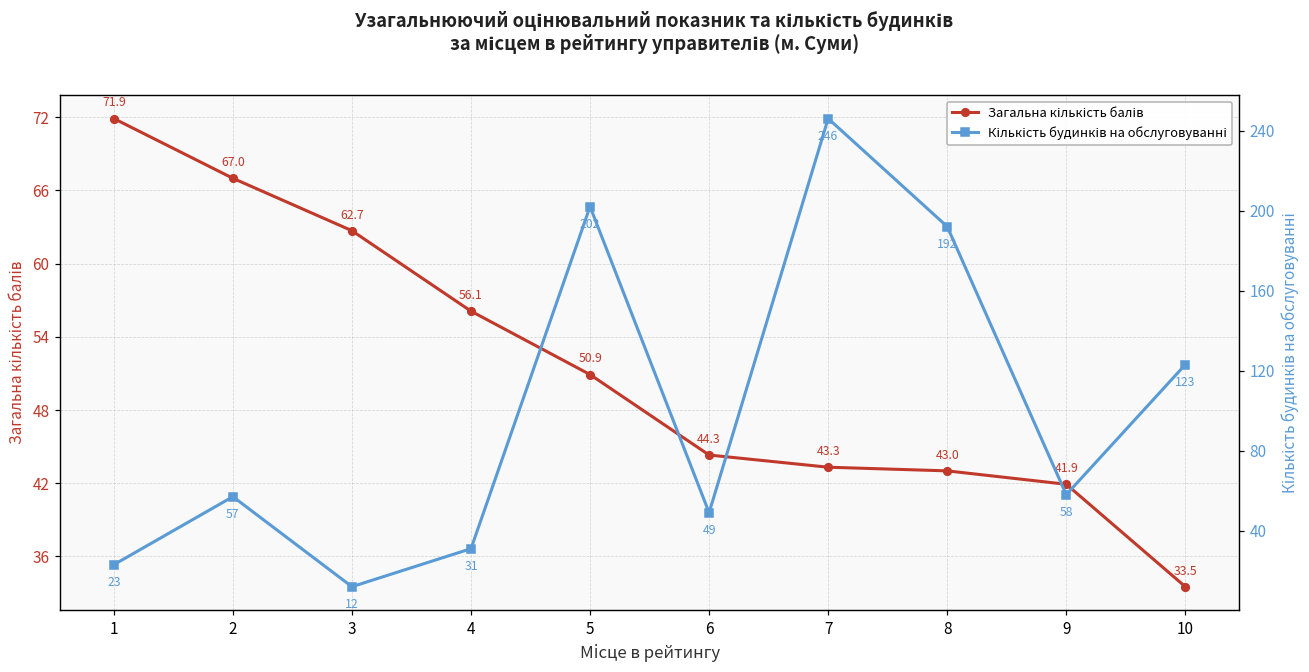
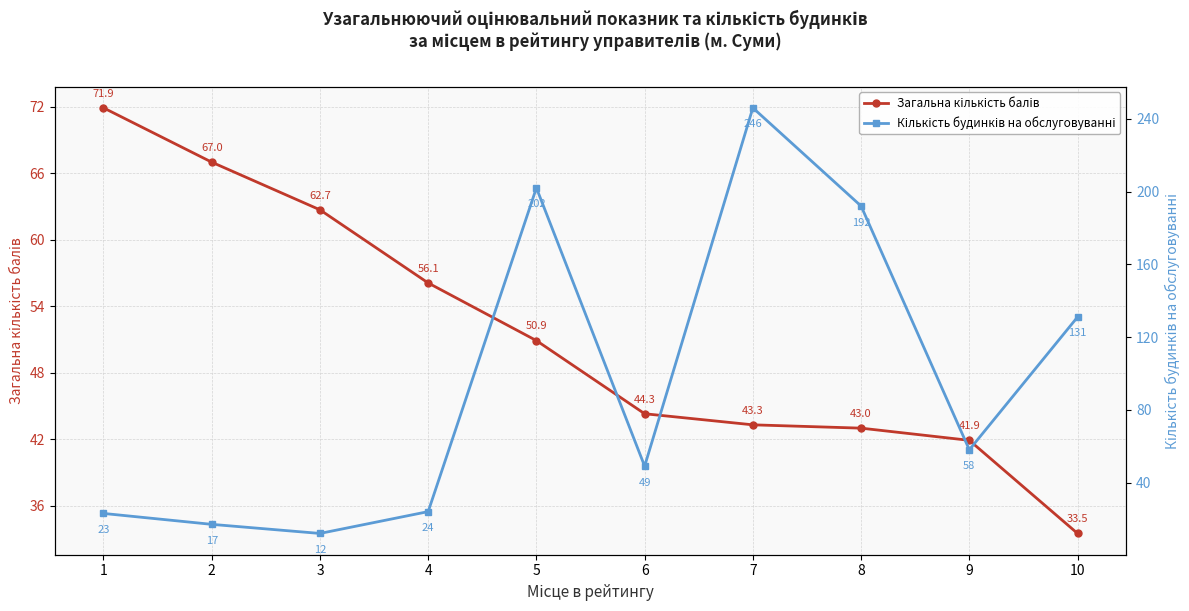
  {
    "Загальна кількість балів": {
      "1": 71.9,
      "2": 67.0,
      "3": 62.7,
      "4": 56.1,
      "5": 50.9,
      "6": 44.3,
      "7": 43.3,
      "8": 43.0,
      "9": 41.9,
      "10": 33.5
    },
    "Кількість будинків на обслуговуванні": {
      "1": 23,
-     "2": 57,
+     "2": 17,
      "3": 12,
-     "4": 31,
+     "4": 24,
      "5": 202,
      "6": 49,
      "7": 246,
      "8": 192,
      "9": 58,
-     "10": 123
+     "10": 131
    }
  }
